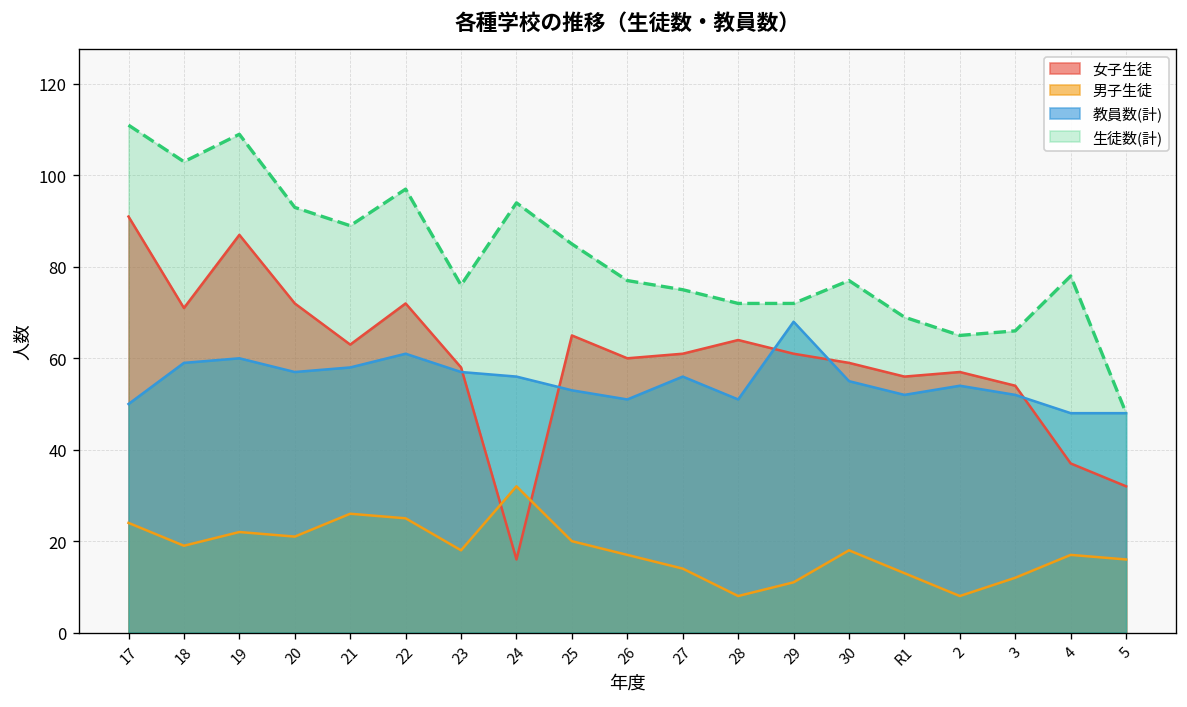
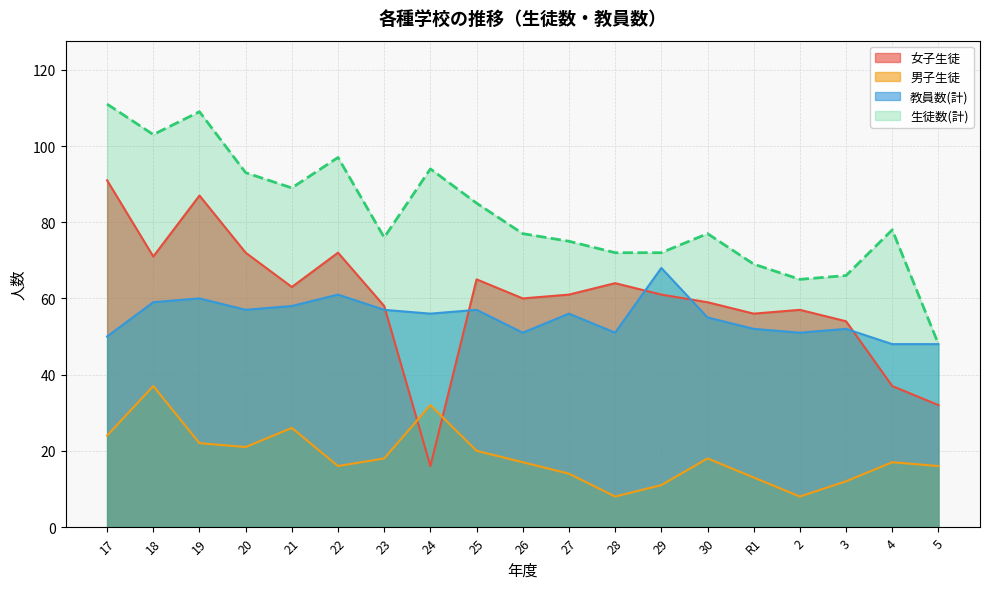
  {
    "女子生徒": {
      "17": 91,
      "18": 71,
      "19": 87,
      "20": 72,
      "21": 63,
      "22": 72,
      "23": 58,
      "24": 16,
      "25": 65,
      "26": 60,
      "27": 61,
      "28": 64,
      "29": 61,
      "30": 59,
      "R1": 56,
      "2": 57,
      "3": 54,
      "4": 37,
      "5": 32
    },
    "男子生徒": {
      "17": 24,
-     "18": 19,
+     "18": 37,
      "19": 22,
      "20": 21,
      "21": 26,
-     "22": 25,
+     "22": 16,
      "23": 18,
      "24": 32,
      "25": 20,
      "26": 17,
      "27": 14,
      "28": 8,
      "29": 11,
      "30": 18,
      "R1": 13,
      "2": 8,
      "3": 12,
      "4": 17,
      "5": 16
    },
    "教員数(計)": {
      "17": 50,
      "18": 59,
      "19": 60,
      "20": 57,
      "21": 58,
      "22": 61,
      "23": 57,
      "24": 56,
-     "25": 53,
+     "25": 57,
      "26": 51,
      "27": 56,
      "28": 51,
      "29": 68,
      "30": 55,
      "R1": 52,
-     "2": 54,
+     "2": 51,
      "3": 52,
      "4": 48
    },
    "生徒数(計)": {
      "17": 111,
      "18": 103,
      "19": 109,
      "20": 93,
      "21": 89,
      "22": 97,
      "23": 76,
      "24": 94,
      "25": 85,
      "26": 77,
      "27": 75,
      "28": 72,
      "29": 72,
      "30": 77,
      "R1": 69,
      "2": 65,
      "3": 66,
      "4": 78
    }
  }
